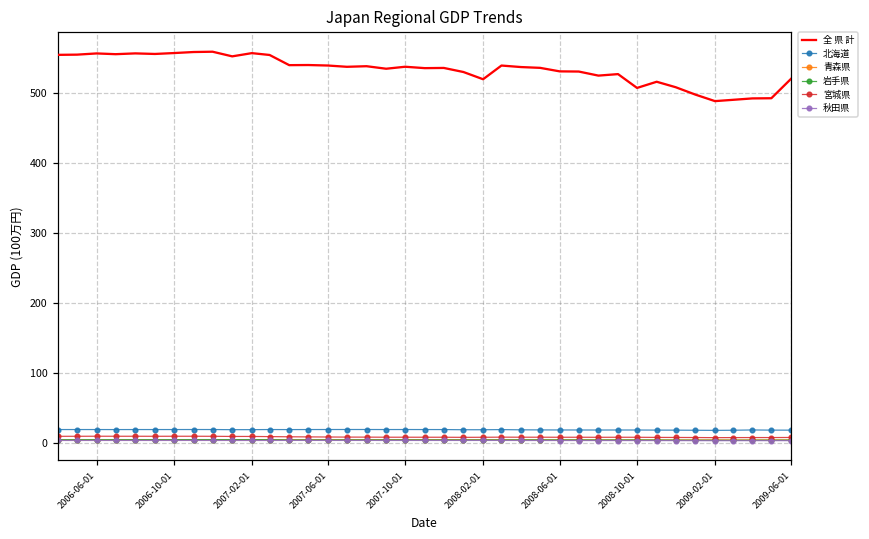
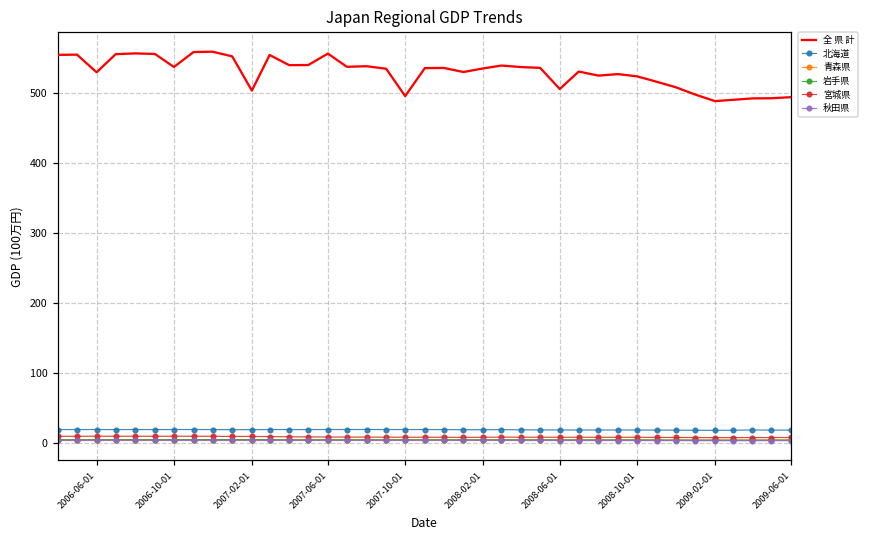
  {
    "全 県 計": {
-     "2006-06-01": 560,
-     "2006-10-01": 560,
-     "2007-02-01": 560,
-     "2007-06-01": 540,
-     "2007-10-01": 540,
-     "2008-02-01": 520,
-     "2008-06-01": 530,
-     "2008-10-01": 510,
+     "2006-06-01": 530,
+     "2006-10-01": 540,
+     "2007-02-01": 500,
+     "2007-06-01": 560,
+     "2007-10-01": 490,
+     "2008-02-01": 530,
+     "2008-06-01": 510,
+     "2008-10-01": 520,
      "2009-02-01": 490,
-     "2009-06-01": 520
+     "2009-06-01": 490
    },
    "北海道": {
      "2006-06-01": 20,
      "2006-10-01": 20,
      "2007-02-01": 20,
      "2007-06-01": 20,
      "2007-10-01": 20,
      "2008-02-01": 20,
      "2008-06-01": 20,
      "2008-10-01": 20,
      "2009-02-01": 20,
      "2009-06-01": 20
    },
    "宮城県": {
      "2006-06-01": 10,
      "2006-10-01": 10,
      "2007-02-01": 10
    }
  }
